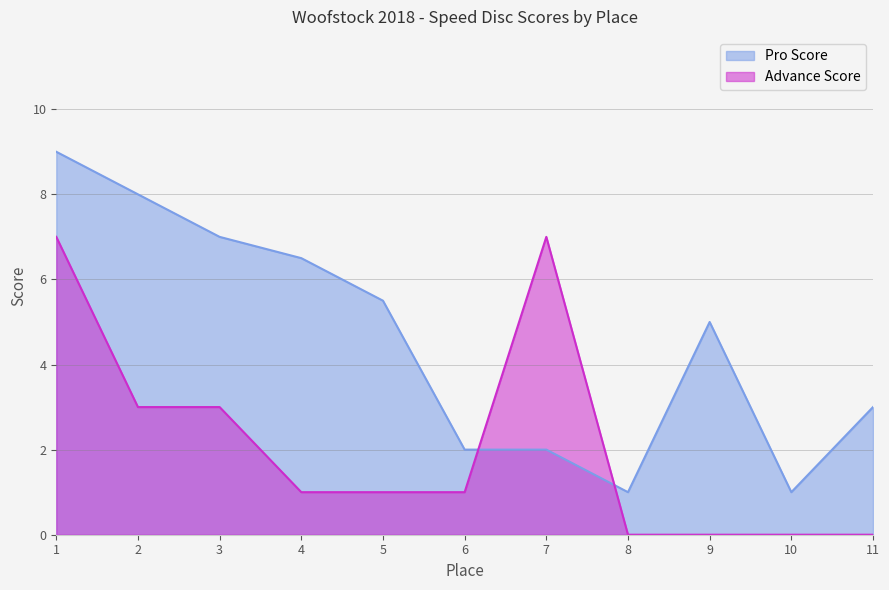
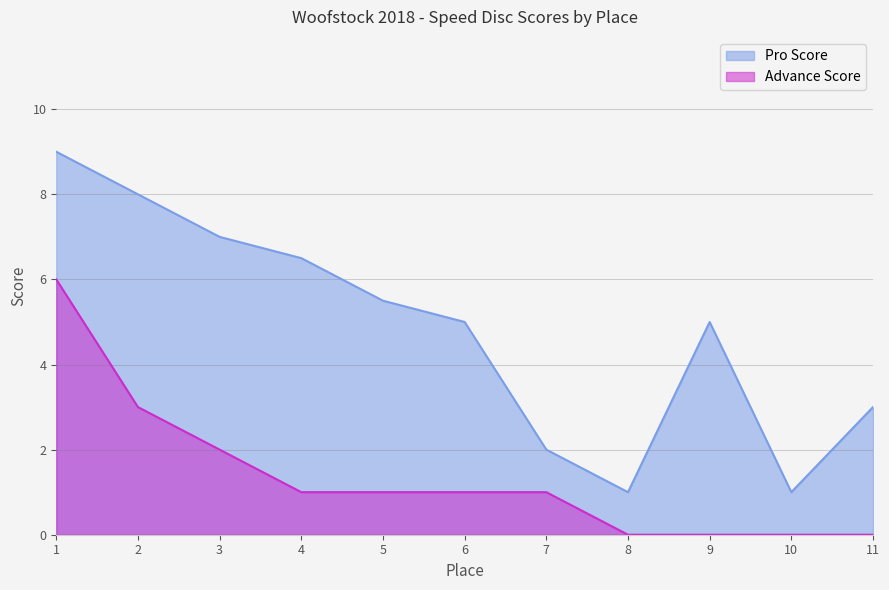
  {
    "Pro Score": {
      "1": 9,
      "2": 8,
      "3": 7,
      "4": 6.5,
      "5": 5.5,
-     "6": 2,
+     "6": 5,
      "7": 2,
      "8": 1,
      "9": 5,
      "10": 1,
      "11": 3
    },
    "Advance Score": {
-     "1": 7,
+     "1": 6,
      "2": 3,
-     "3": 3,
+     "3": 2,
      "4": 1,
      "5": 1,
      "6": 1,
-     "7": 7,
+     "7": 1,
      "8": 0,
      "9": 0,
      "10": 0,
      "11": 0
    }
  }
